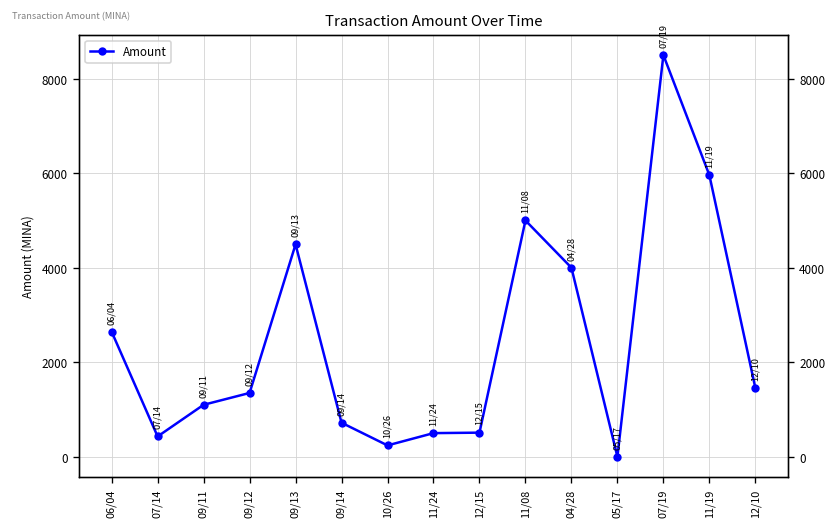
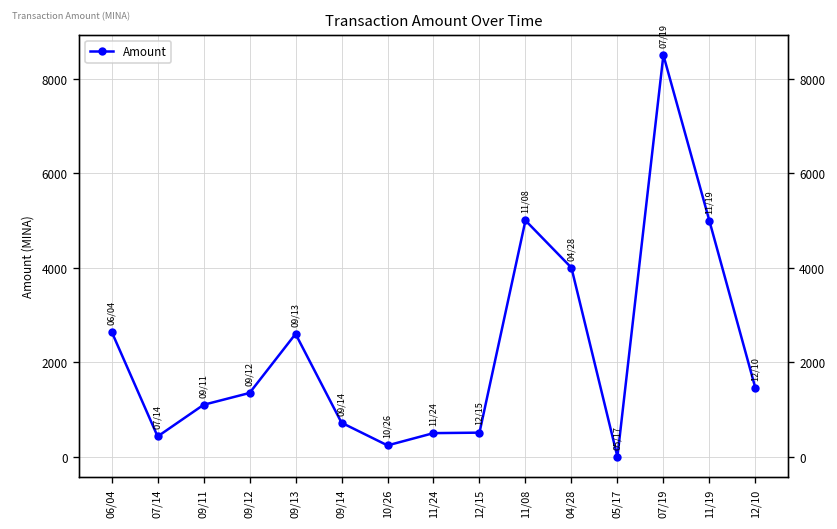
  {
-   "09/13": 4500,
-   "11/19": 6000
+   "09/13": 2600,
+   "11/19": 5000
  }
